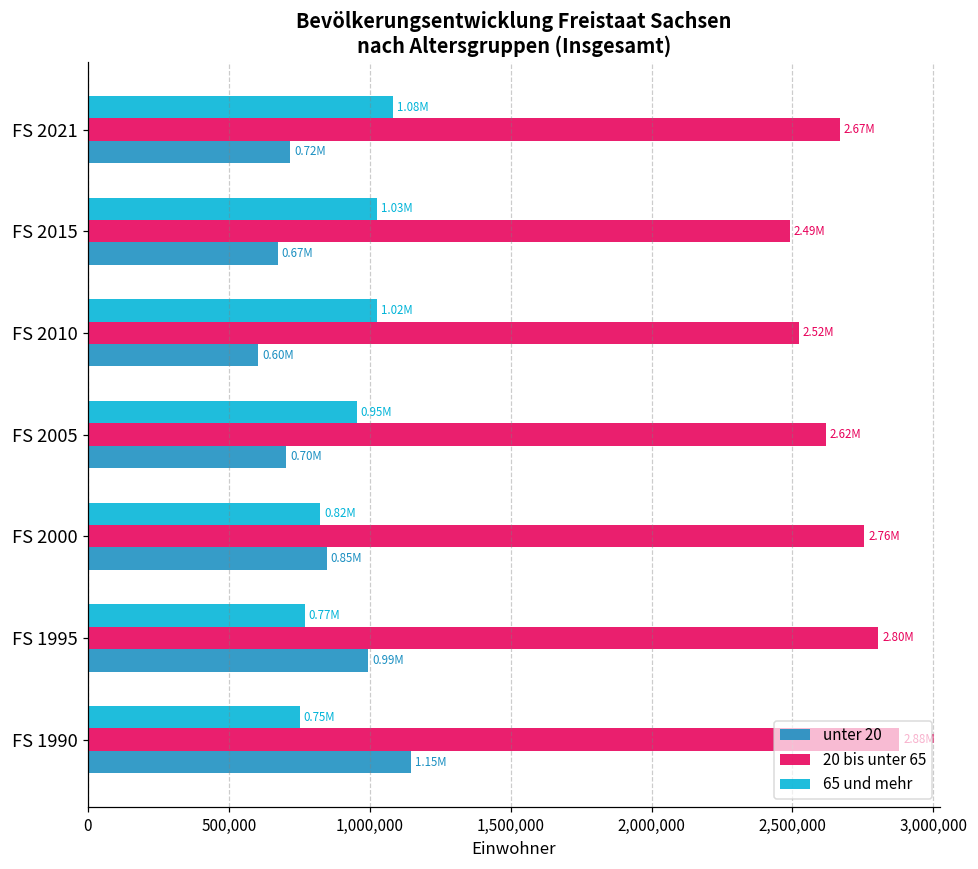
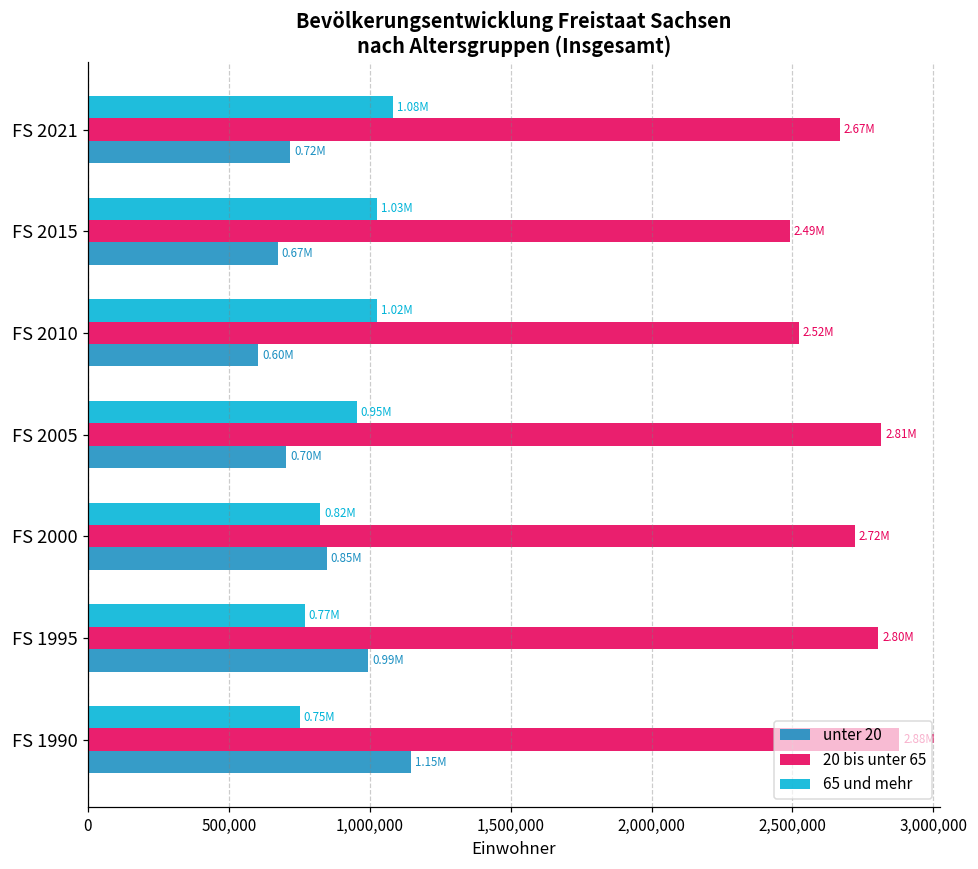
  {
    "20 bis unter 65": {
      "FS 2021": "2.67M",
      "FS 2015": "2.49M",
      "FS 2010": "2.52M",
-     "FS 2005": "2.62M",
-     "FS 2000": "2.76M",
+     "FS 2005": "2.81M",
+     "FS 2000": "2.72M",
      "FS 1995": "2.80M"
    }
  }
